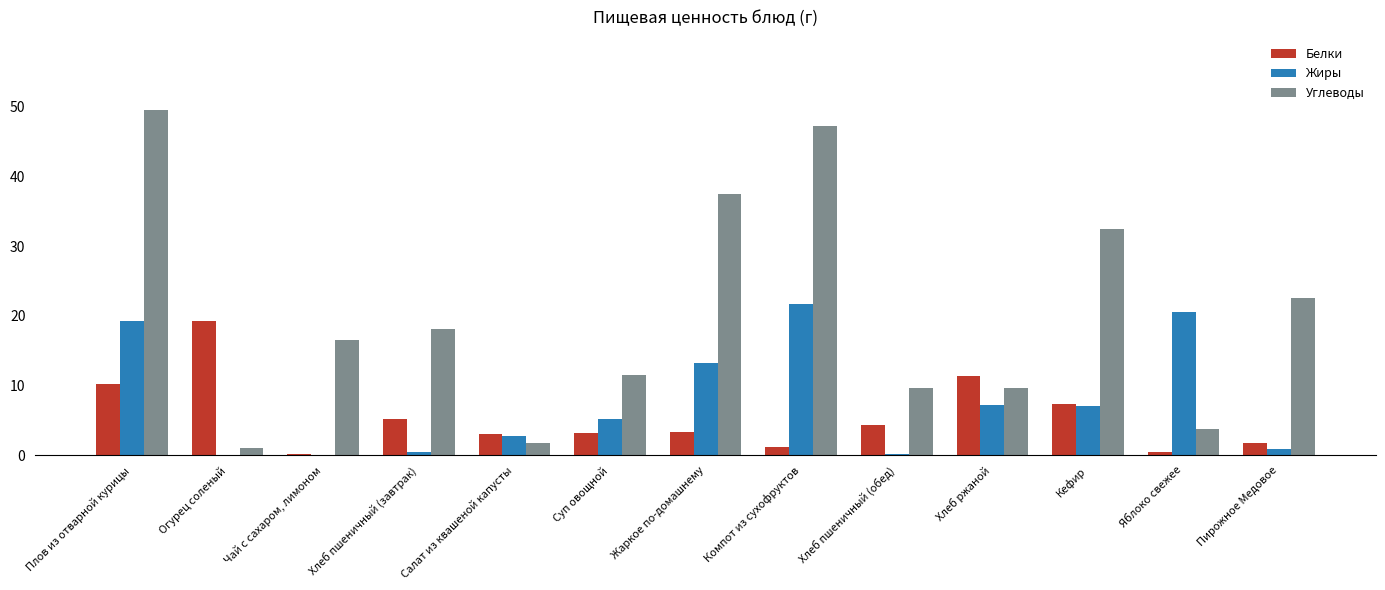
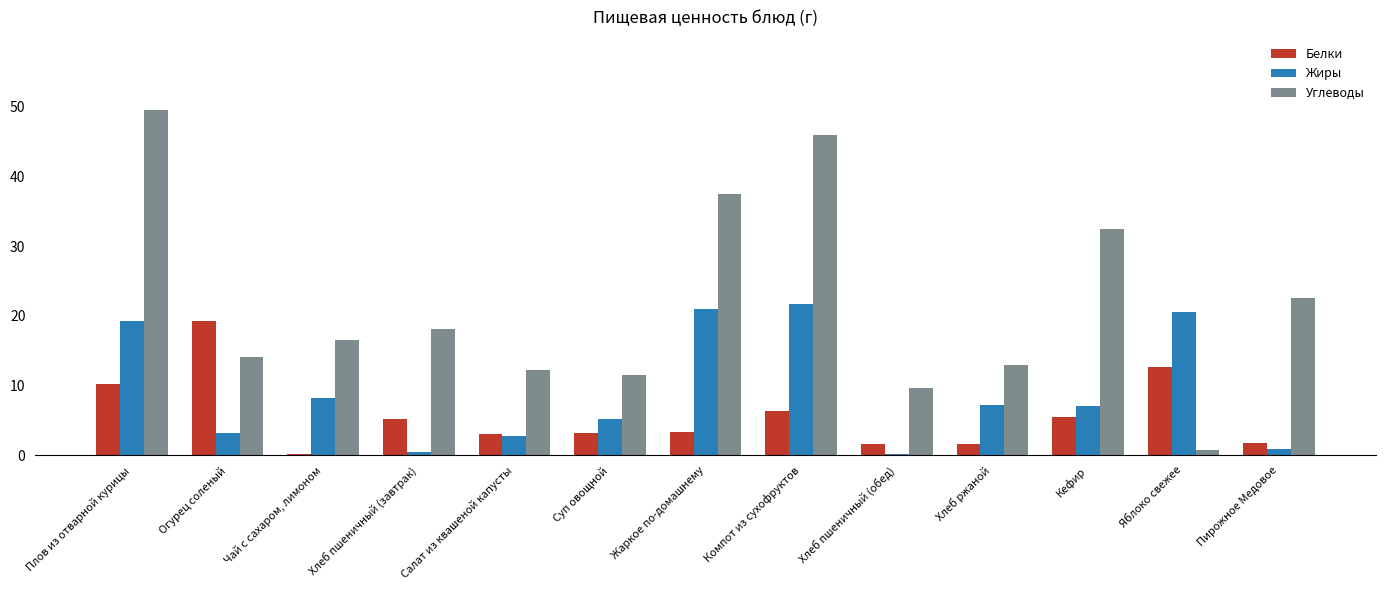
  {
    "Белки": {
      "Плов из отварной курицы": 10,
      "Огурец соленый": 19,
      "Хлеб пшеничный (завтрак)": 5,
      "Салат из квашеной капусты": 3,
      "Суп овощной": 3,
      "Жаркое по-домашнему": 3,
-     "Компот из сухофруктов": 1,
-     "Хлеб пшеничный (обед)": 4,
-     "Хлеб ржаной": 11,
-     "Кефир": 7,
-     "Яблоко свежее": 0,
+     "Компот из сухофруктов": 6,
+     "Хлеб пшеничный (обед)": 2,
+     "Хлеб ржаной": 2,
+     "Кефир": 6,
+     "Яблоко свежее": 13,
      "Пирожное Медовое": 2
    },
    "Жиры": {
      "Плов из отварной курицы": 19,
-     "Огурец соленый": 0,
-     "Чай с сахаром, лимоном": 0,
+     "Огурец соленый": 3,
+     "Чай с сахаром, лимоном": 8,
      "Хлеб пшеничный (завтрак)": 1,
      "Салат из квашеной капусты": 3,
      "Суп овощной": 5,
-     "Жаркое по-домашнему": 13,
+     "Жаркое по-домашнему": 21,
      "Компот из сухофруктов": 22,
      "Хлеб ржаной": 7,
      "Кефир": 7,
      "Яблоко свежее": 21,
      "Пирожное Медовое": 1
    },
    "Углеводы": {
      "Плов из отварной курицы": 50,
-     "Огурец соленый": 1,
+     "Огурец соленый": 14,
      "Чай с сахаром, лимоном": 17,
      "Хлеб пшеничный (завтрак)": 18,
-     "Салат из квашеной капусты": 2,
+     "Салат из квашеной капусты": 12,
      "Суп овощной": 11,
      "Жаркое по-домашнему": 38,
-     "Компот из сухофруктов": 47,
+     "Компот из сухофруктов": 46,
      "Хлеб пшеничный (обед)": 10,
-     "Хлеб ржаной": 10,
+     "Хлеб ржаной": 13,
      "Кефир": 33,
-     "Яблоко свежее": 4,
+     "Яблоко свежее": 1,
      "Пирожное Медовое": 23
    }
  }
